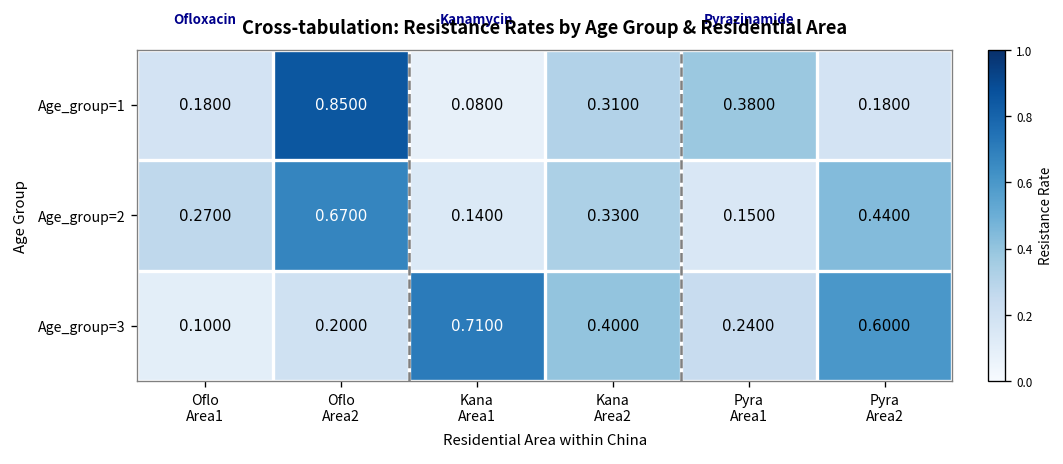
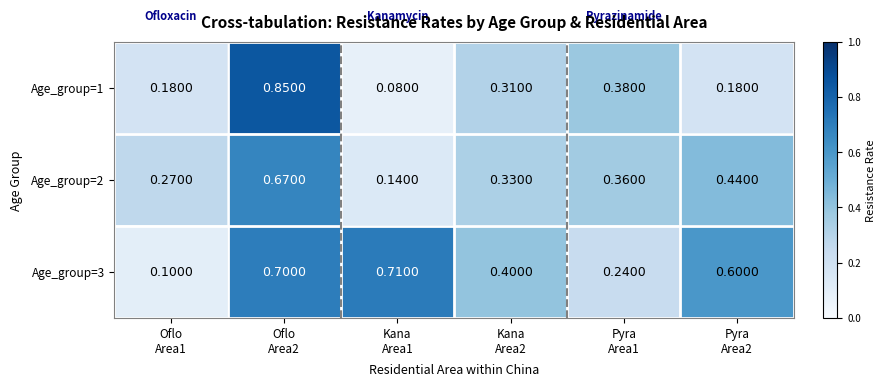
  {
    "Age_group=1": {
      "Oflo Area1": 0.1800,
      "Oflo Area2": 0.8500,
      "Kana Area1": 0.0800,
      "Kana Area2": 0.3100,
      "Pyra Area1": 0.3800,
      "Pyra Area2": 0.1800
    },
    "Age_group=2": {
      "Oflo Area1": 0.2700,
      "Oflo Area2": 0.6700,
      "Kana Area1": 0.1400,
      "Kana Area2": 0.3300,
-     "Pyra Area1": 0.1500,
+     "Pyra Area1": 0.3600,
      "Pyra Area2": 0.4400
    },
    "Age_group=3": {
      "Oflo Area1": 0.1000,
-     "Oflo Area2": 0.2000,
+     "Oflo Area2": 0.7000,
      "Kana Area1": 0.7100,
      "Kana Area2": 0.4000,
      "Pyra Area1": 0.2400,
      "Pyra Area2": 0.6000
    }
  }
